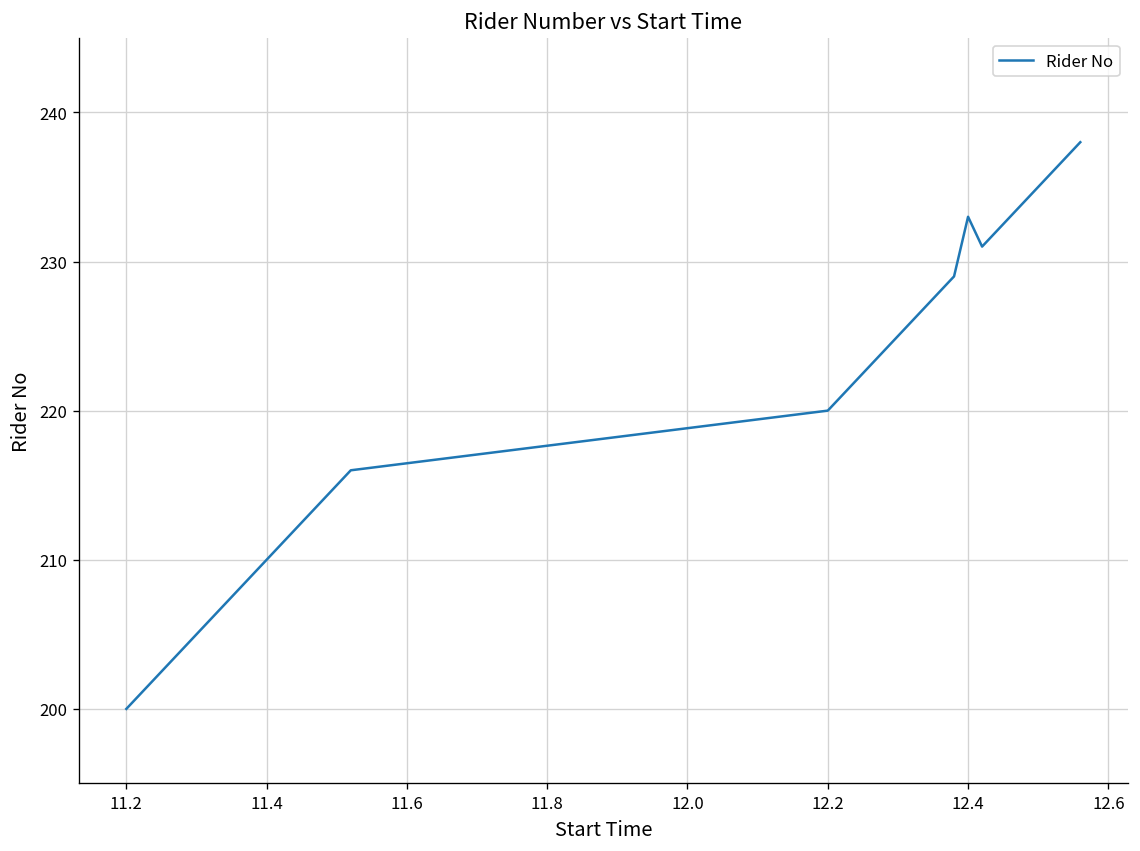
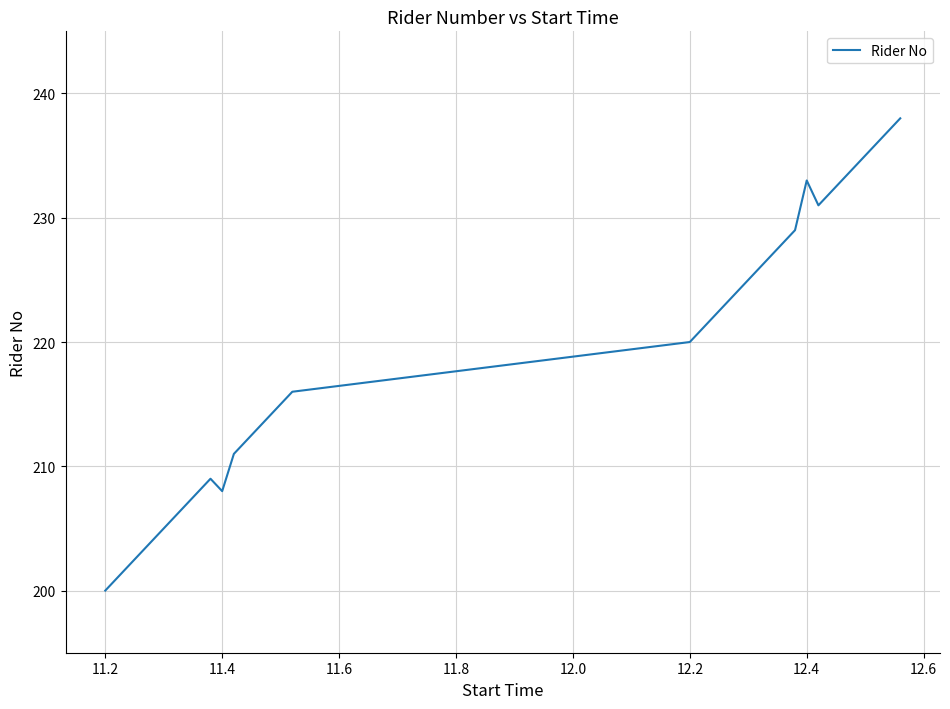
  {
    "11.2": 200,
-   "11.4": 210,
+   "11.4": 208,
    "12.2": 220,
    "12.4": 233
  }
